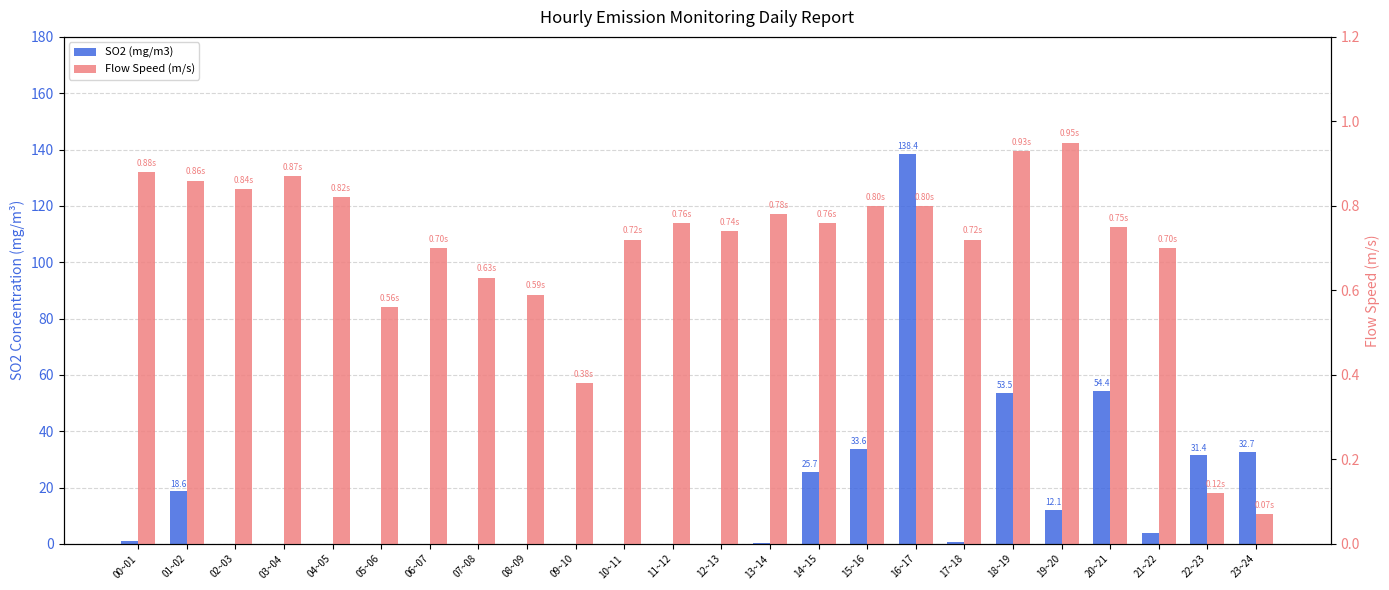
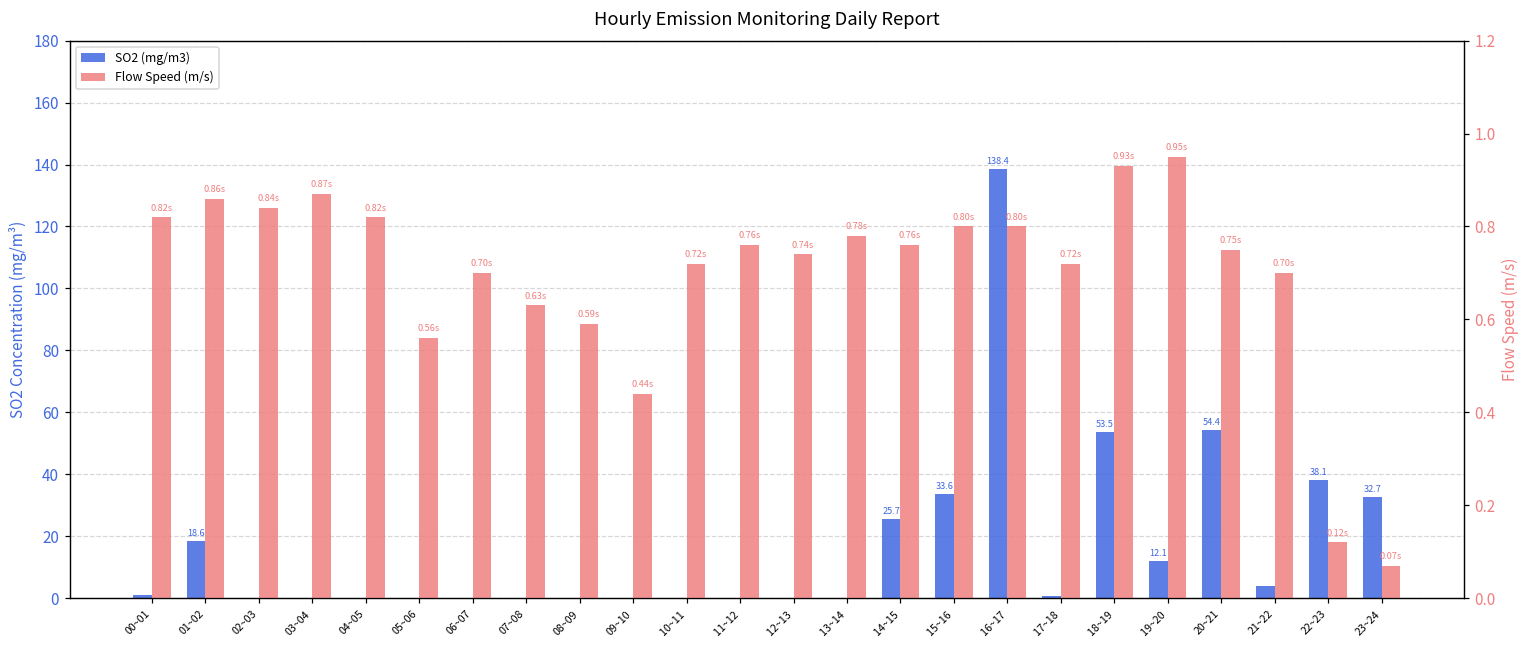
  {
    "SO2 (mg/m3)": {
      "01~02": "18.6",
      "14~15": "25.7",
      "15~16": "33.6",
      "16~17": "138.4",
      "18~19": "53.5",
      "19~20": "12.1",
      "20~21": "54.4",
-     "22~23": "31.4",
+     "22~23": "38.1",
      "23~24": "32.7"
    },
    "Flow Speed (m/s)": {
-     "00~01": "0.88s",
+     "00~01": "0.82s",
      "01~02": "0.86s",
      "02~03": "0.84s",
      "03~04": "0.87s",
      "04~05": "0.82s",
      "05~06": "0.56s",
      "06~07": "0.70s",
      "07~08": "0.63s",
      "08~09": "0.59s",
-     "09~10": "0.38s",
+     "09~10": "0.44s",
      "10~11": "0.72s",
      "11~12": "0.76s",
      "12~13": "0.74s",
      "13~14": "0.78s",
      "14~15": "0.76s",
      "15~16": "0.80s",
      "16~17": "0.80s",
      "17~18": "0.72s",
      "18~19": "0.93s",
      "19~20": "0.95s",
      "20~21": "0.75s",
      "21~22": "0.70s",
      "22~23": "0.12s",
      "23~24": "0.07s"
    }
  }
